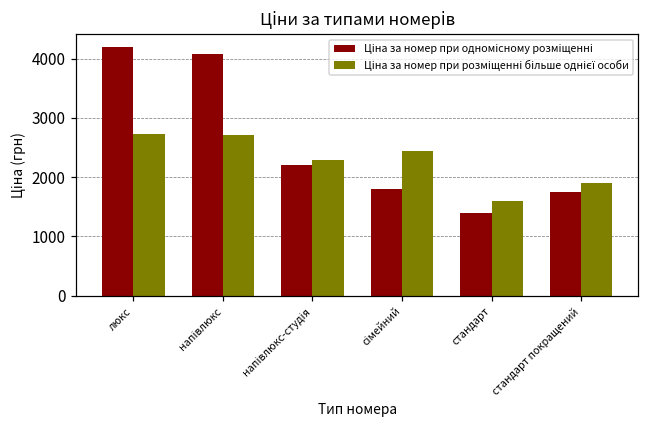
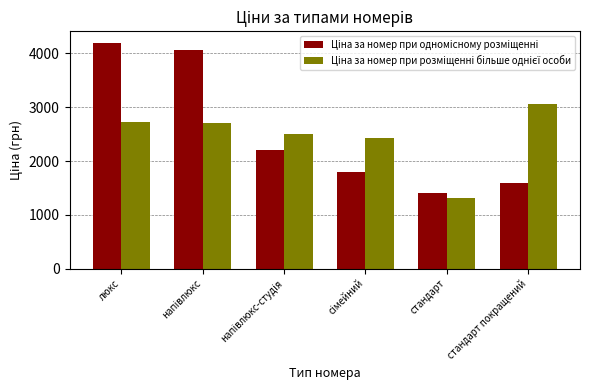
  {
    "Ціна за номер при одномісному розміщенні": {
      "люкс": 4200,
      "напівлюкс": 4100,
      "напівлюкс-студія": 2200,
      "сімейний": 1800,
      "стандарт": 1400,
-     "стандарт покращений": 1800
+     "стандарт покращений": 1600
    },
    "Ціна за номер при розміщенні більше однієї особи": {
      "люкс": 2700,
      "напівлюкс": 2700,
-     "напівлюкс-студія": 2300,
+     "напівлюкс-студія": 2500,
      "сімейний": 2400,
-     "стандарт": 1600,
-     "стандарт покращений": 1900
+     "стандарт": 1300,
+     "стандарт покращений": 3100
    }
  }
